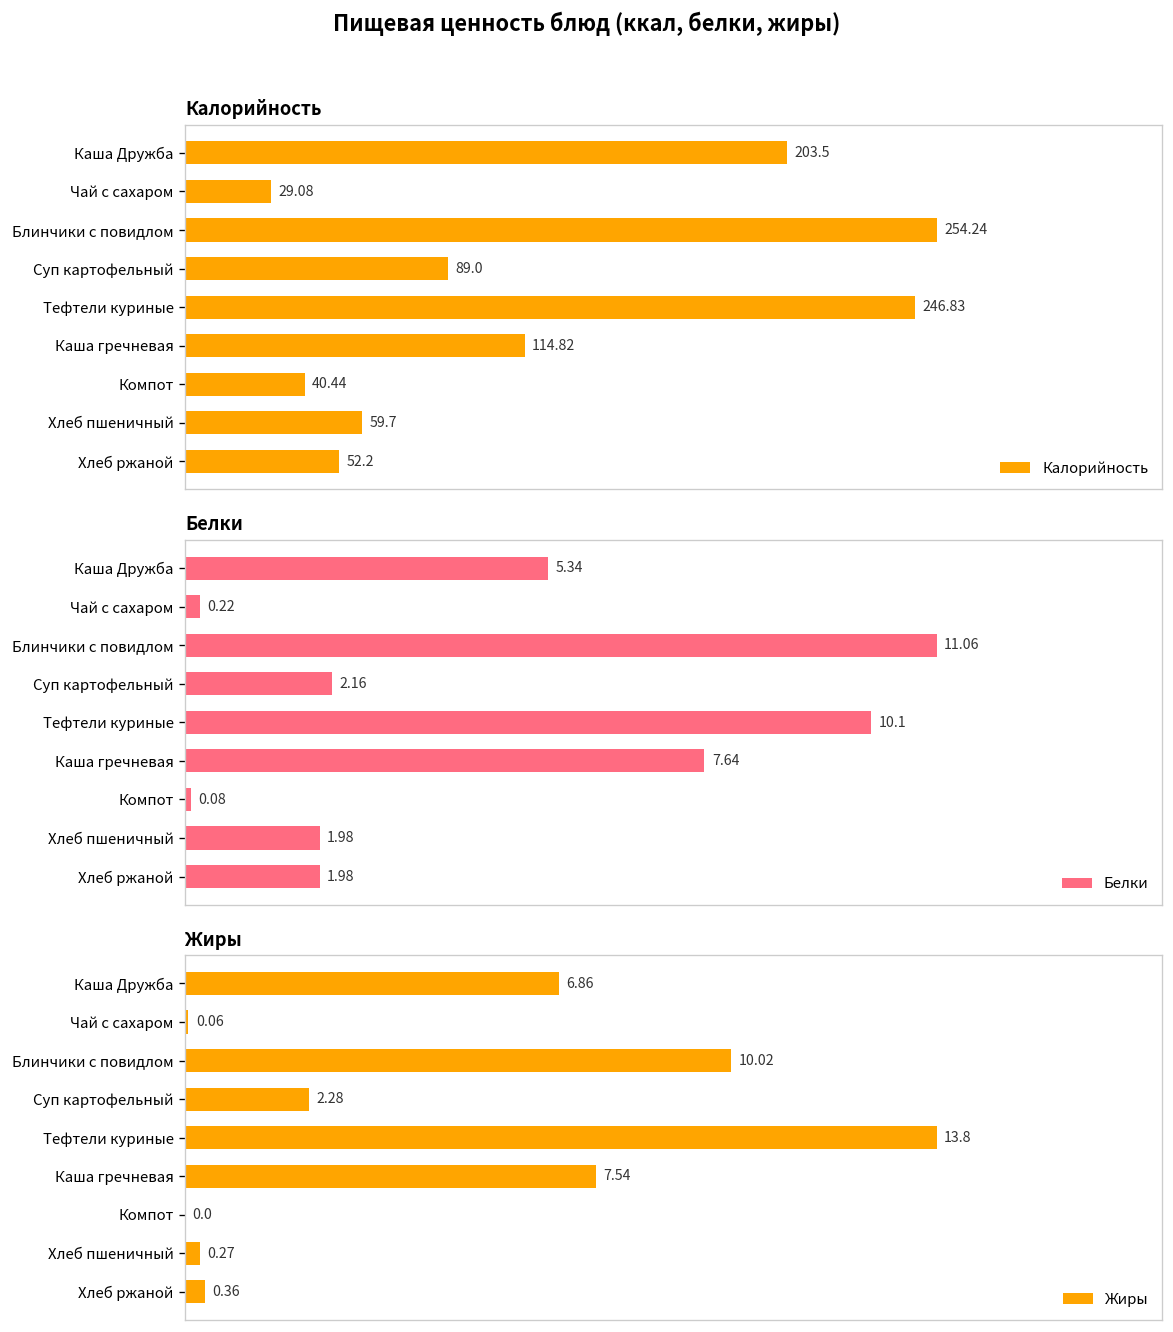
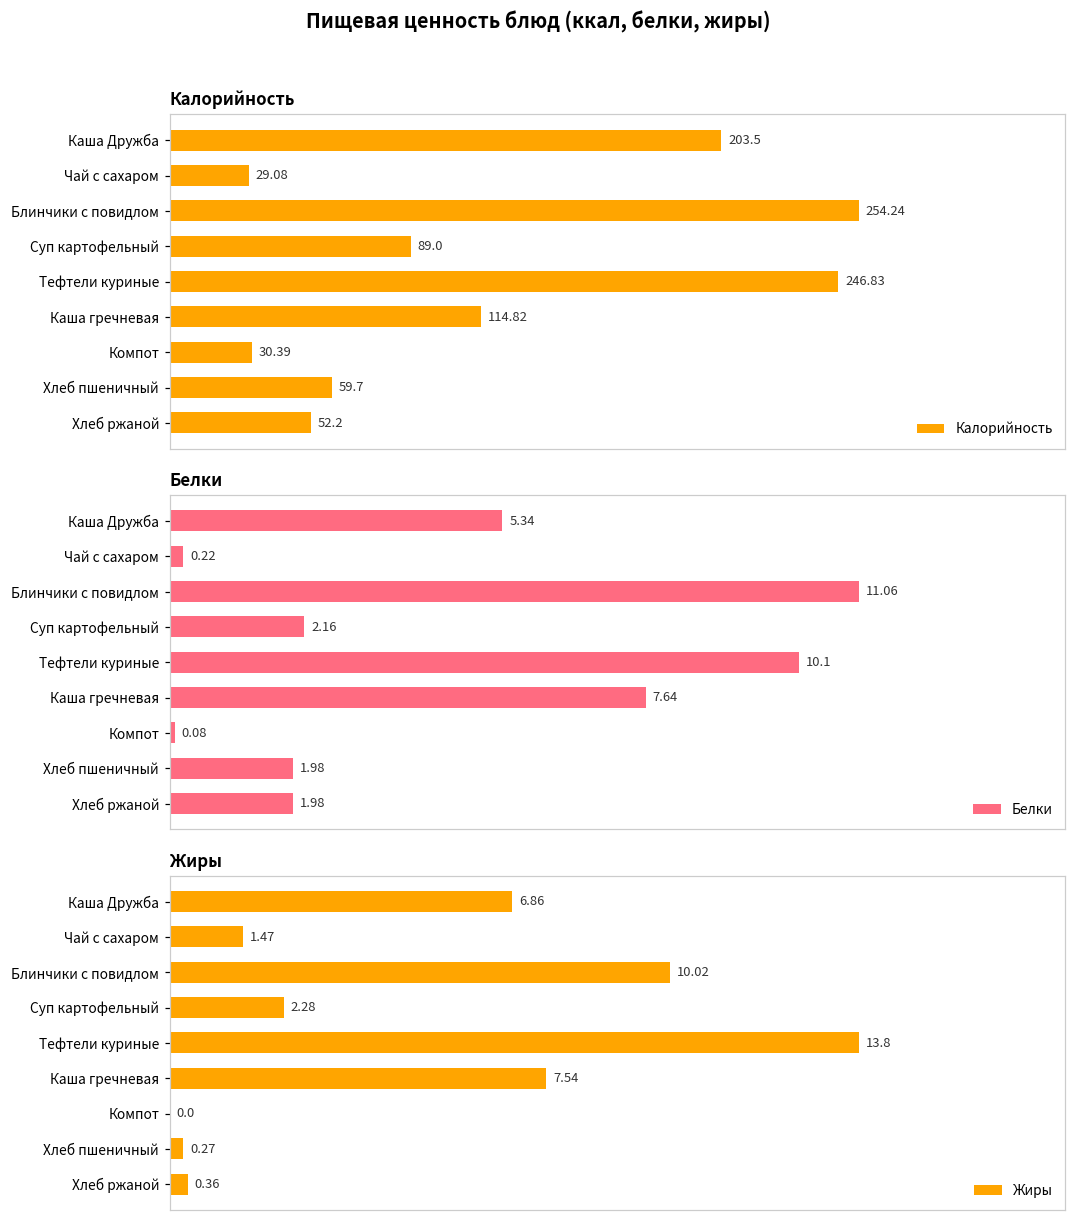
  {
    "Калорийность": {
      "Каша Дружба": 203.5,
      "Чай с сахаром": 29.08,
      "Блинчики с повидлом": 254.24,
      "Суп картофельный": 89.0,
      "Тефтели куриные": 246.83,
      "Каша гречневая": 114.82,
-     "Компот": 40.44,
+     "Компот": 30.39,
      "Хлеб пшеничный": 59.7,
      "Хлеб ржаной": 52.2
    },
    "Белки": {
      "Каша Дружба": 5.34,
      "Чай с сахаром": 0.22,
      "Блинчики с повидлом": 11.06,
      "Суп картофельный": 2.16,
      "Тефтели куриные": 10.1,
      "Каша гречневая": 7.64,
      "Компот": 0.08,
      "Хлеб пшеничный": 1.98,
      "Хлеб ржаной": 1.98
    },
    "Жиры": {
      "Каша Дружба": 6.86,
-     "Чай с сахаром": 0.06,
+     "Чай с сахаром": 1.47,
      "Блинчики с повидлом": 10.02,
      "Суп картофельный": 2.28,
      "Тефтели куриные": 13.8,
      "Каша гречневая": 7.54,
      "Компот": 0.0,
      "Хлеб пшеничный": 0.27,
      "Хлеб ржаной": 0.36
    }
  }
